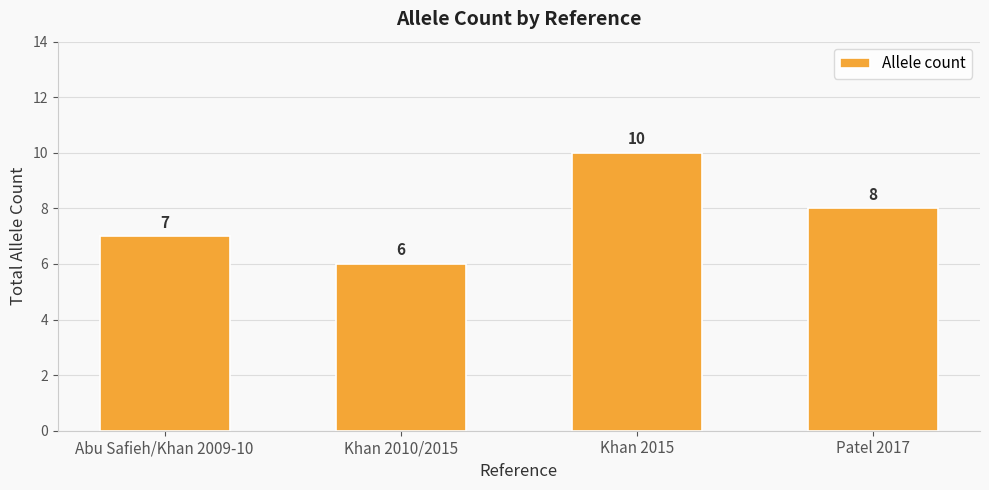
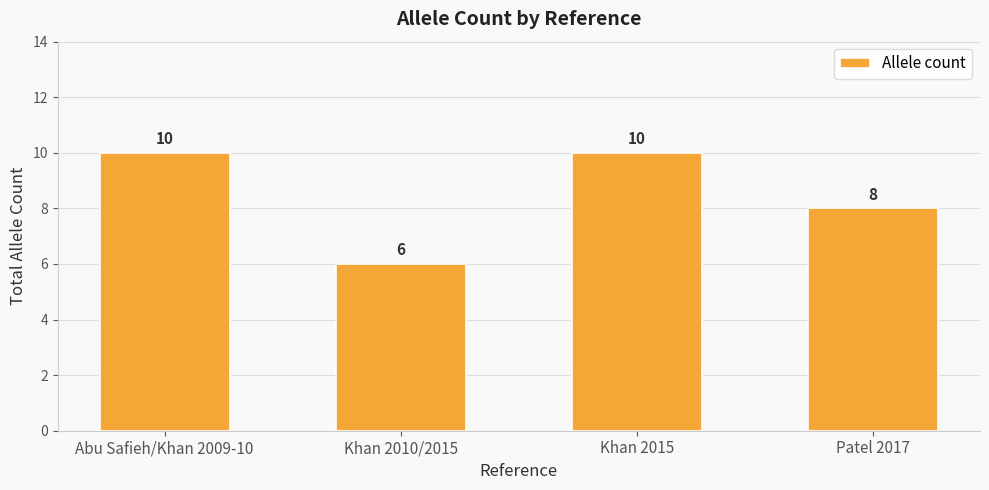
  {
-   "Abu Safieh/Khan 2009-10": 7,
+   "Abu Safieh/Khan 2009-10": 10,
    "Khan 2010/2015": 6,
    "Khan 2015": 10,
    "Patel 2017": 8
  }
